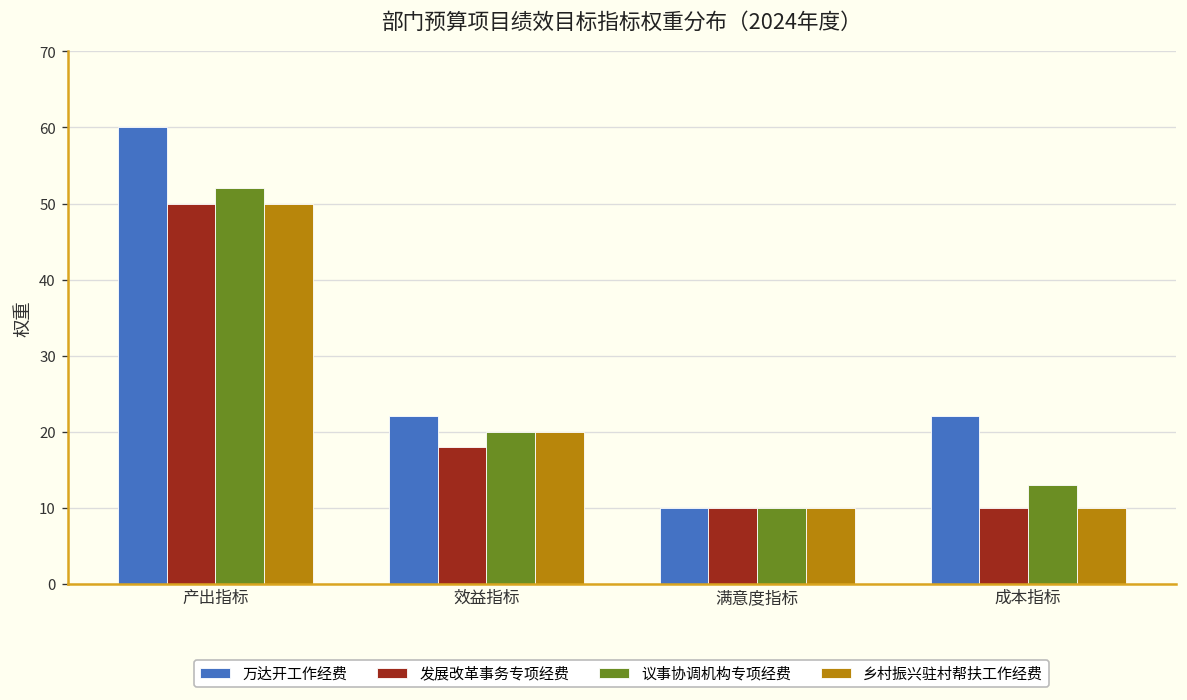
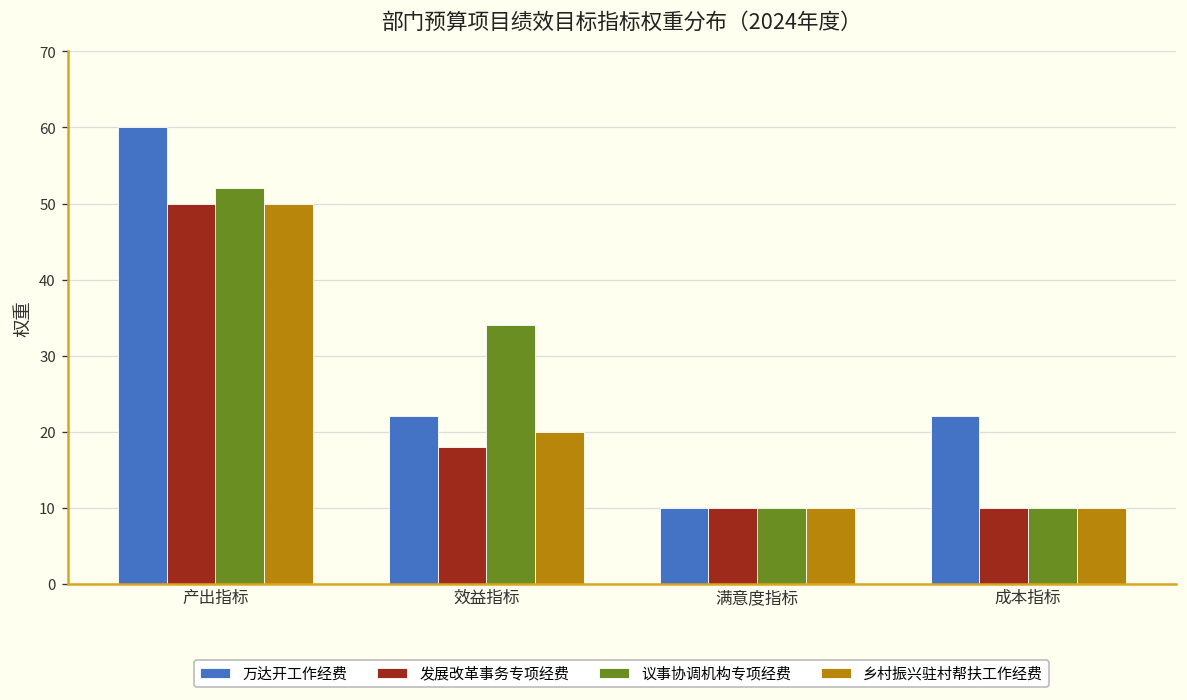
  {
    "万达开工作经费": {
      "产出指标": 60,
      "效益指标": 22,
      "满意度指标": 10,
      "成本指标": 22
    },
    "发展改革事务专项经费": {
      "产出指标": 50,
      "效益指标": 18,
      "满意度指标": 10,
      "成本指标": 10
    },
    "议事协调机构专项经费": {
      "产出指标": 52,
-     "效益指标": 20,
+     "效益指标": 34,
      "满意度指标": 10,
-     "成本指标": 13
+     "成本指标": 10
    },
    "乡村振兴驻村帮扶工作经费": {
      "产出指标": 50,
      "效益指标": 20,
      "满意度指标": 10,
      "成本指标": 10
    }
  }
